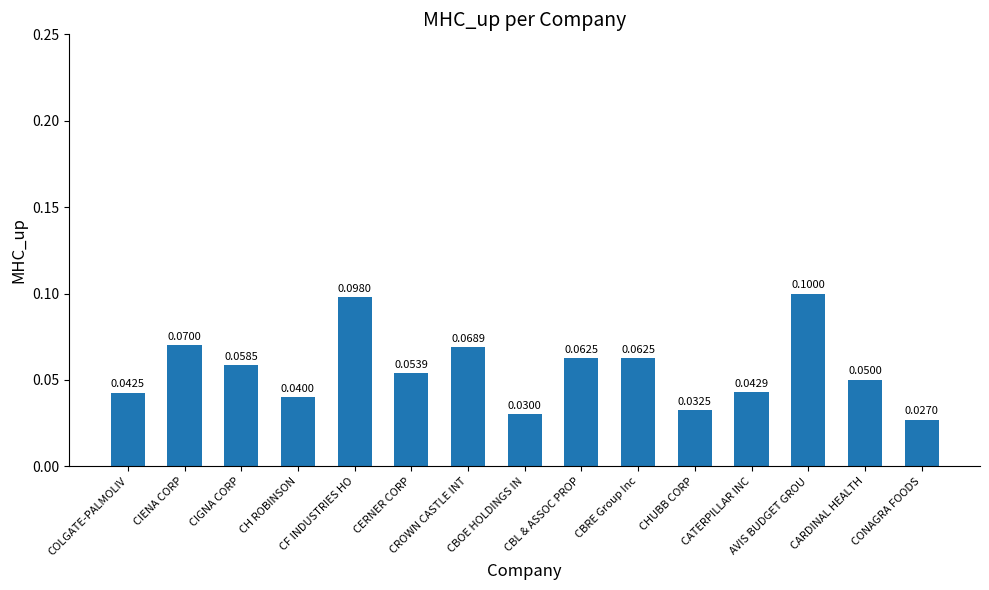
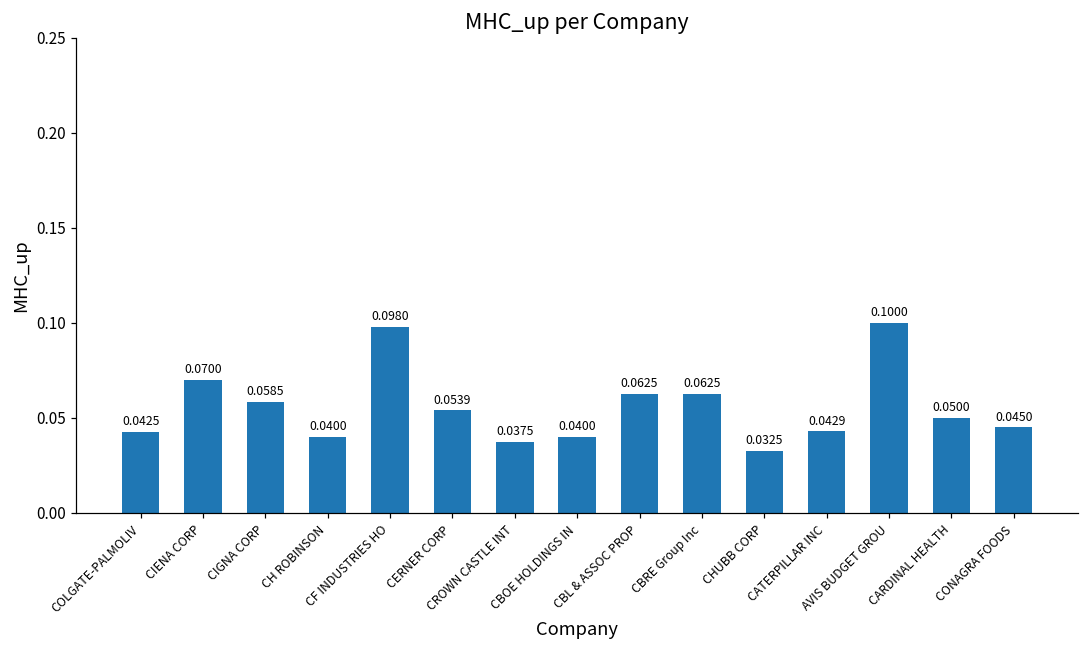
  {
    "COLGATE-PALMOLIV": 0.0425,
    "CIENA CORP": 0.0700,
    "CIGNA CORP": 0.0585,
    "CH ROBINSON": 0.0400,
    "CF INDUSTRIES HO": 0.0980,
    "CERNER CORP": 0.0539,
-   "CROWN CASTLE INT": 0.0689,
-   "CBOE HOLDINGS IN": 0.0300,
+   "CROWN CASTLE INT": 0.0375,
+   "CBOE HOLDINGS IN": 0.0400,
    "CBL & ASSOC PROP": 0.0625,
    "CBRE Group Inc": 0.0625,
    "CHUBB CORP": 0.0325,
    "CATERPILLAR INC": 0.0429,
    "AVIS BUDGET GROU": 0.1000,
    "CARDINAL HEALTH": 0.0500,
-   "CONAGRA FOODS": 0.0270
+   "CONAGRA FOODS": 0.0450
  }
